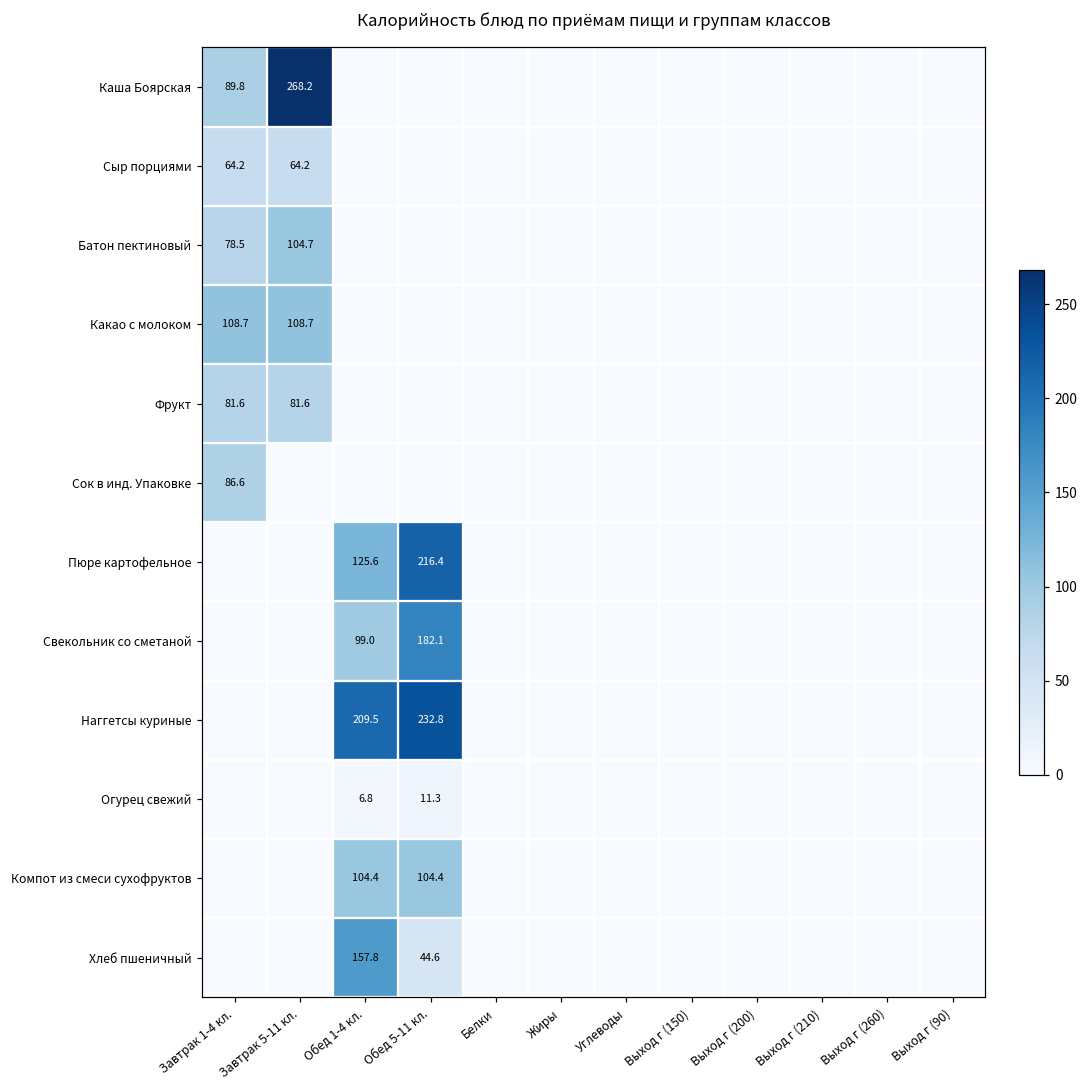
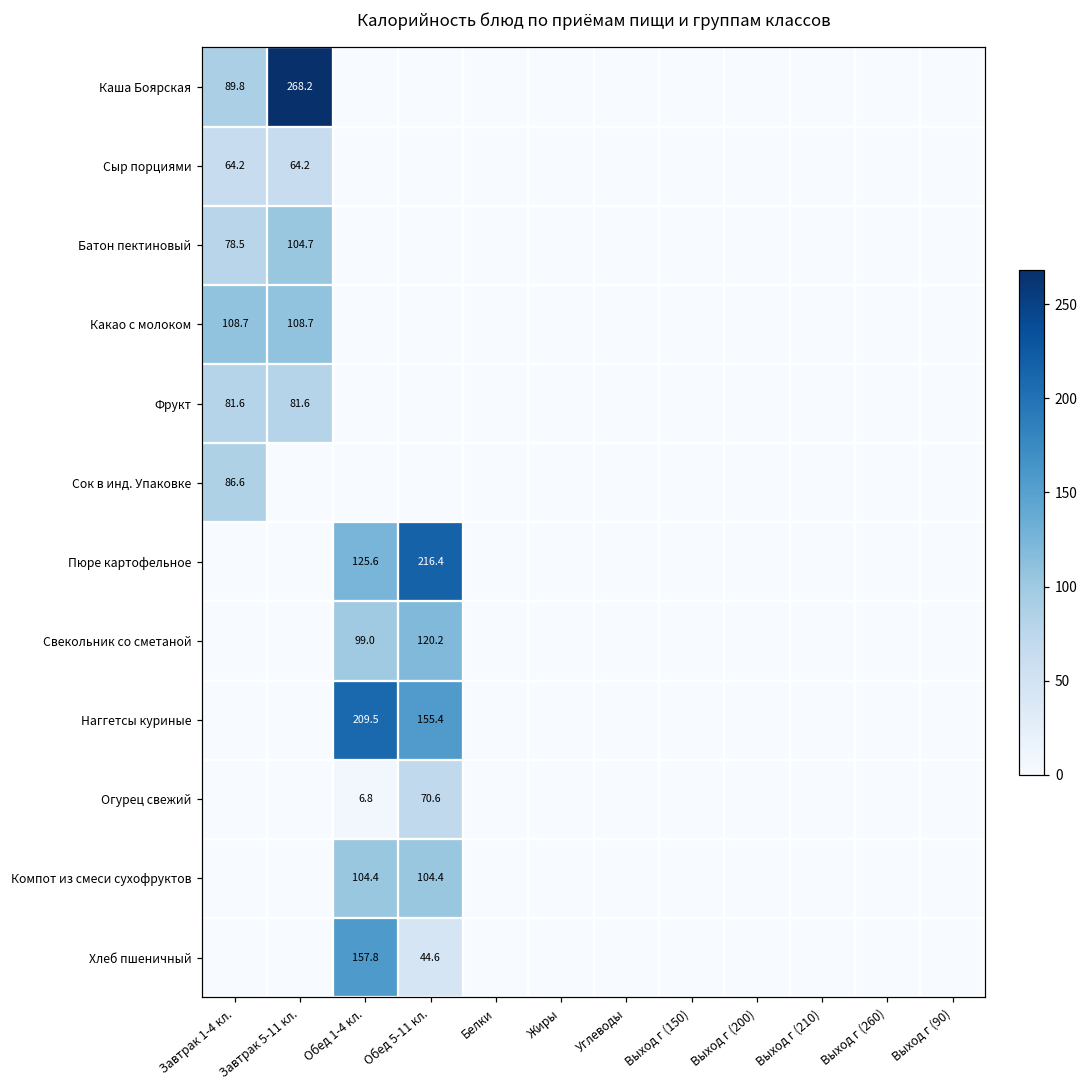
  {
    "Каша Боярская": {
      "Завтрак 1-4 кл.": 89.8,
      "Завтрак 5-11 кл.": 268.2
    },
    "Сыр порциями": {
      "Завтрак 1-4 кл.": 64.2,
      "Завтрак 5-11 кл.": 64.2
    },
    "Батон пектиновый": {
      "Завтрак 1-4 кл.": 78.5,
      "Завтрак 5-11 кл.": 104.7
    },
    "Какао с молоком": {
      "Завтрак 1-4 кл.": 108.7,
      "Завтрак 5-11 кл.": 108.7
    },
    "Фрукт": {
      "Завтрак 1-4 кл.": 81.6,
      "Завтрак 5-11 кл.": 81.6
    },
    "Сок в инд. Упаковке": {
      "Завтрак 1-4 кл.": 86.6
    },
    "Пюре картофельное": {
      "Обед 1-4 кл.": 125.6,
      "Обед 5-11 кл.": 216.4
    },
    "Свекольник со сметаной": {
      "Обед 1-4 кл.": 99.0,
-     "Обед 5-11 кл.": 182.1
+     "Обед 5-11 кл.": 120.2
    },
    "Наггетсы куриные": {
      "Обед 1-4 кл.": 209.5,
-     "Обед 5-11 кл.": 232.8
+     "Обед 5-11 кл.": 155.4
    },
    "Огурец свежий": {
      "Обед 1-4 кл.": 6.8,
-     "Обед 5-11 кл.": 11.3
+     "Обед 5-11 кл.": 70.6
    },
    "Компот из смеси сухофруктов": {
      "Обед 1-4 кл.": 104.4,
      "Обед 5-11 кл.": 104.4
    },
    "Хлеб пшеничный": {
      "Обед 1-4 кл.": 157.8,
      "Обед 5-11 кл.": 44.6
    }
  }
